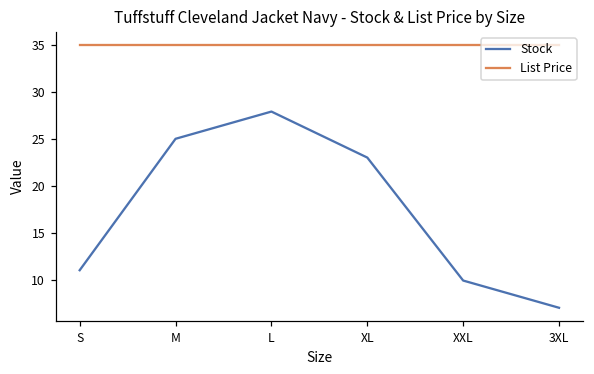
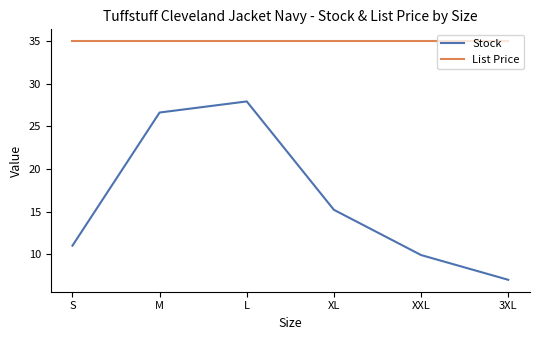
  {
    "Stock": {
      "S": 11,
-     "M": 25,
+     "M": 27,
      "L": 28,
-     "XL": 23,
+     "XL": 15,
      "XXL": 10,
      "3XL": 7
    },
    "List Price": {
      "S": 35,
      "M": 35,
      "L": 35,
      "XL": 35,
      "XXL": 35
    }
  }
